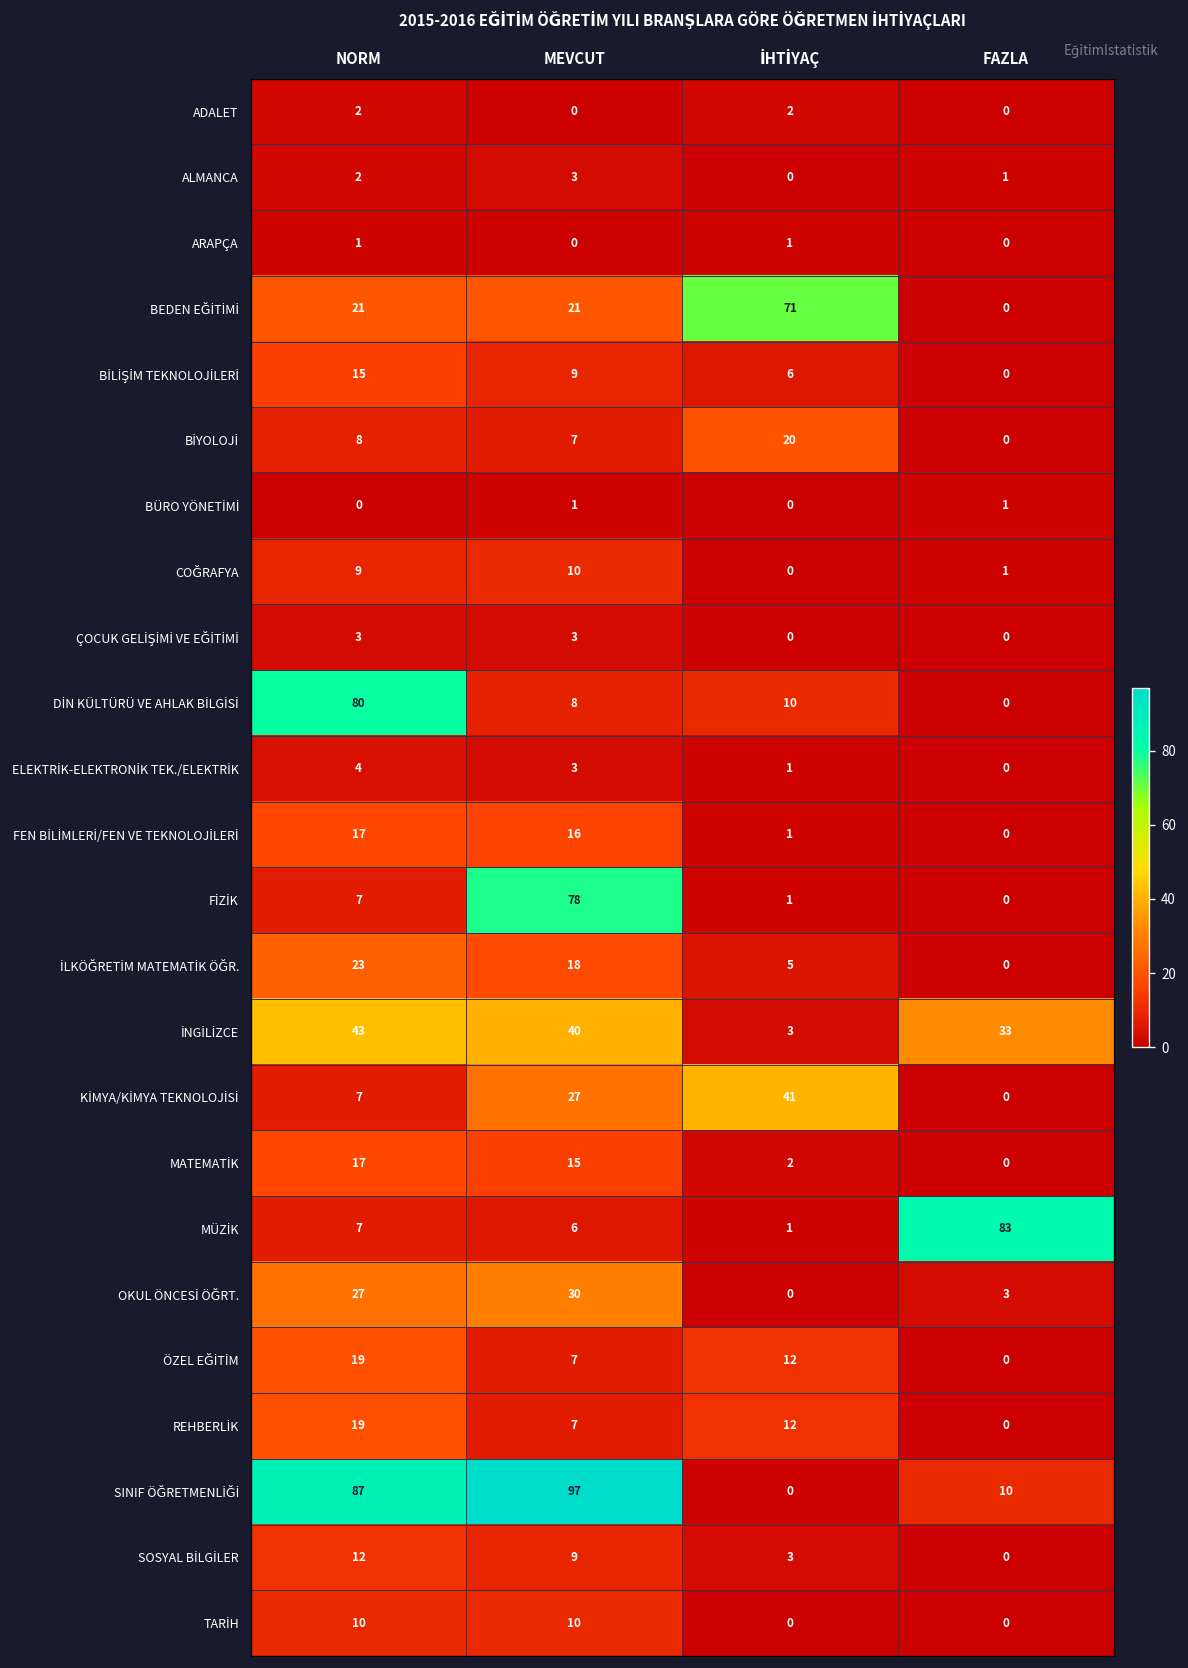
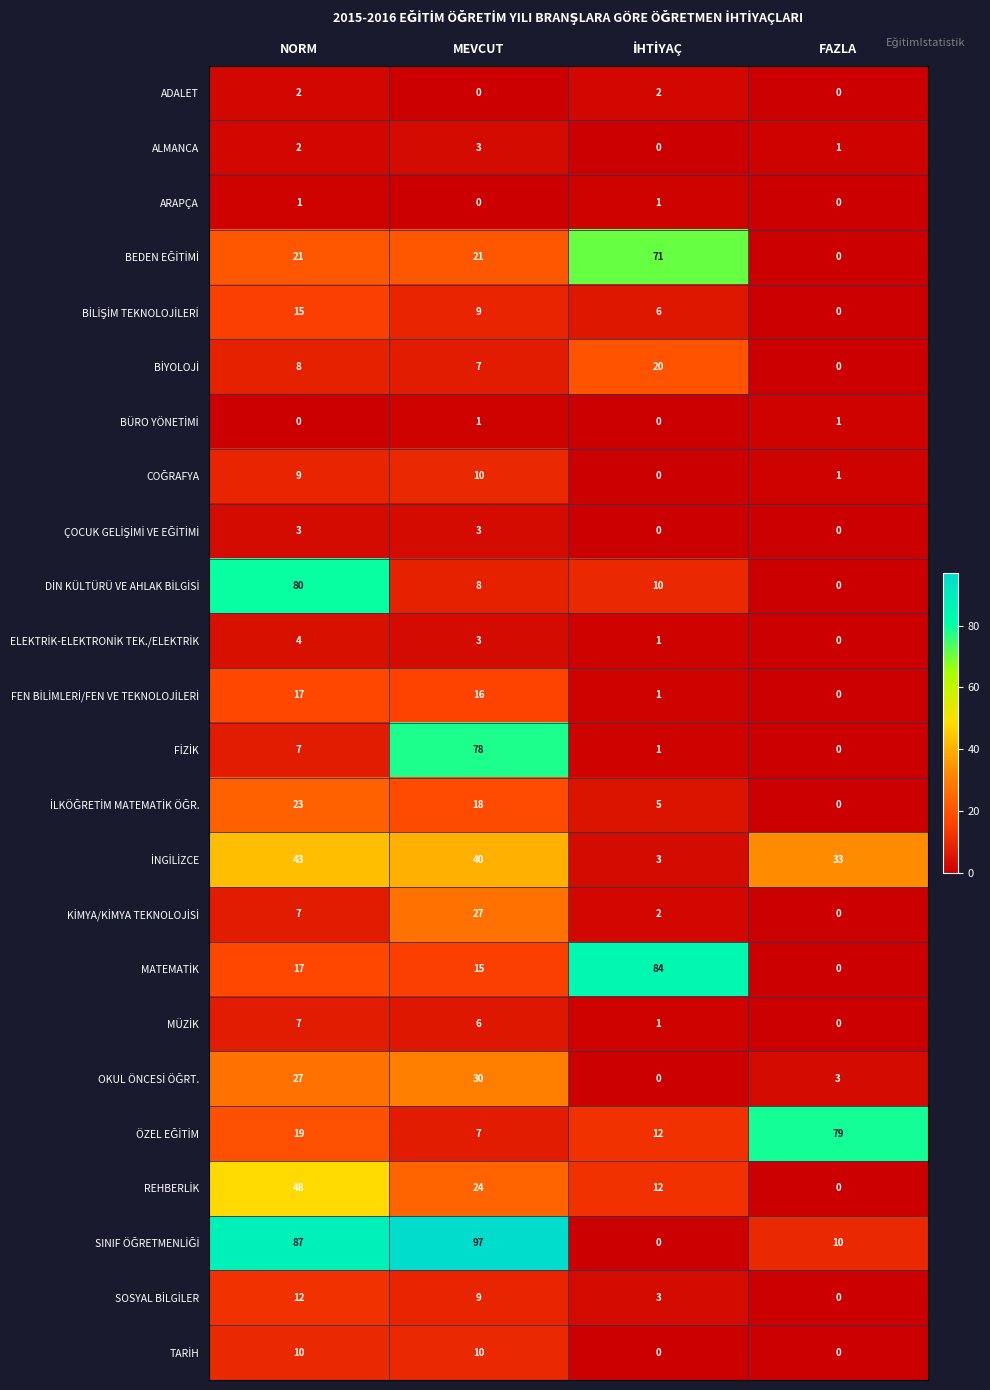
  {
    "ADALET": {
      "NORM": 2,
      "MEVCUT": 0,
      "İHTİYAÇ": 2,
      "FAZLA": 0
    },
    "ALMANCA": {
      "NORM": 2,
      "MEVCUT": 3,
      "İHTİYAÇ": 0,
      "FAZLA": 1
    },
    "ARAPÇA": {
      "NORM": 1,
      "MEVCUT": 0,
      "İHTİYAÇ": 1,
      "FAZLA": 0
    },
    "BEDEN EĞİTİMİ": {
      "NORM": 21,
      "MEVCUT": 21,
      "İHTİYAÇ": 71,
      "FAZLA": 0
    },
    "BİLİŞİM TEKNOLOJİLERİ": {
      "NORM": 15,
      "MEVCUT": 9,
      "İHTİYAÇ": 6,
      "FAZLA": 0
    },
    "BİYOLOJİ": {
      "NORM": 8,
      "MEVCUT": 7,
      "İHTİYAÇ": 20,
      "FAZLA": 0
    },
    "BÜRO YÖNETİMİ": {
      "NORM": 0,
      "MEVCUT": 1,
      "İHTİYAÇ": 0,
      "FAZLA": 1
    },
    "COĞRAFYA": {
      "NORM": 9,
      "MEVCUT": 10,
      "İHTİYAÇ": 0,
      "FAZLA": 1
    },
    "ÇOCUK GELİŞİMİ VE EĞİTİMİ": {
      "NORM": 3,
      "MEVCUT": 3,
      "İHTİYAÇ": 0,
      "FAZLA": 0
    },
    "DİN KÜLTÜRÜ VE AHLAK BİLGİSİ": {
      "NORM": 80,
      "MEVCUT": 8,
      "İHTİYAÇ": 10,
      "FAZLA": 0
    },
    "ELEKTRİK-ELEKTRONİK TEK./ELEKTRİK": {
      "NORM": 4,
      "MEVCUT": 3,
      "İHTİYAÇ": 1,
      "FAZLA": 0
    },
    "FEN BİLİMLERİ/FEN VE TEKNOLOJİLERİ": {
      "NORM": 17,
      "MEVCUT": 16,
      "İHTİYAÇ": 1,
      "FAZLA": 0
    },
    "FİZİK": {
      "NORM": 7,
      "MEVCUT": 78,
      "İHTİYAÇ": 1,
      "FAZLA": 0
    },
    "İLKÖĞRETİM MATEMATİK ÖĞR.": {
      "NORM": 23,
      "MEVCUT": 18,
      "İHTİYAÇ": 5,
      "FAZLA": 0
    },
    "İNGİLİZCE": {
      "NORM": 43,
      "MEVCUT": 40,
      "İHTİYAÇ": 3,
      "FAZLA": 33
    },
    "KİMYA/KİMYA TEKNOLOJİSİ": {
      "NORM": 7,
      "MEVCUT": 27,
-     "İHTİYAÇ": 41,
+     "İHTİYAÇ": 2,
      "FAZLA": 0
    },
    "MATEMATİK": {
      "NORM": 17,
      "MEVCUT": 15,
-     "İHTİYAÇ": 2,
+     "İHTİYAÇ": 84,
      "FAZLA": 0
    },
    "MÜZİK": {
      "NORM": 7,
      "MEVCUT": 6,
      "İHTİYAÇ": 1,
-     "FAZLA": 83
+     "FAZLA": 0
    },
    "OKUL ÖNCESİ ÖĞRT.": {
      "NORM": 27,
      "MEVCUT": 30,
      "İHTİYAÇ": 0,
      "FAZLA": 3
    },
    "ÖZEL EĞİTİM": {
      "NORM": 19,
      "MEVCUT": 7,
      "İHTİYAÇ": 12,
-     "FAZLA": 0
+     "FAZLA": 79
    },
    "REHBERLİK": {
-     "NORM": 19,
-     "MEVCUT": 7,
+     "NORM": 48,
+     "MEVCUT": 24,
      "İHTİYAÇ": 12,
      "FAZLA": 0
    },
    "SINIF ÖĞRETMENLİĞİ": {
      "NORM": 87,
      "MEVCUT": 97,
      "İHTİYAÇ": 0,
      "FAZLA": 10
    },
    "SOSYAL BİLGİLER": {
      "NORM": 12,
      "MEVCUT": 9,
      "İHTİYAÇ": 3,
      "FAZLA": 0
    },
    "TARİH": {
      "NORM": 10,
      "MEVCUT": 10,
      "İHTİYAÇ": 0,
      "FAZLA": 0
    }
  }
